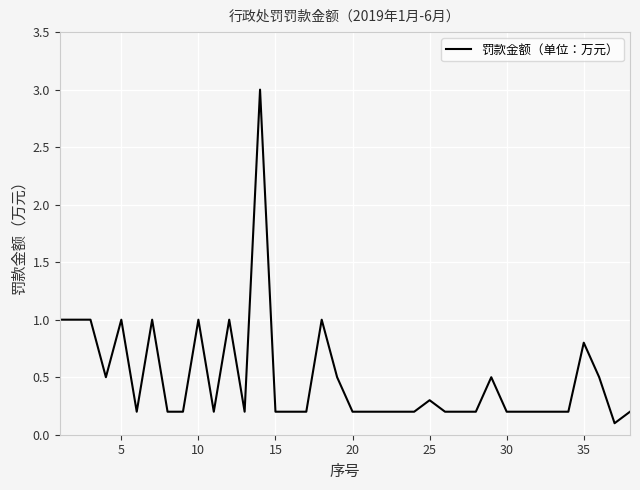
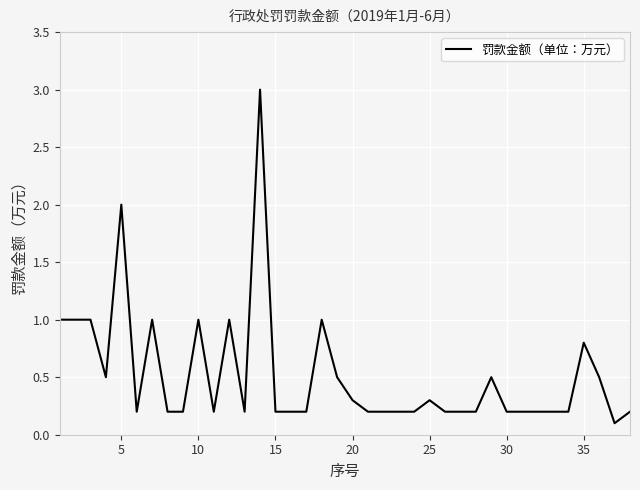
  {
-   "5": 1,
+   "5": 2,
    "10": 1.0,
    "15": 0.2,
-   "20": 0.2,
+   "20": 0.3,
    "25": 0.3,
    "30": 0.2,
    "35": 0.8
  }
